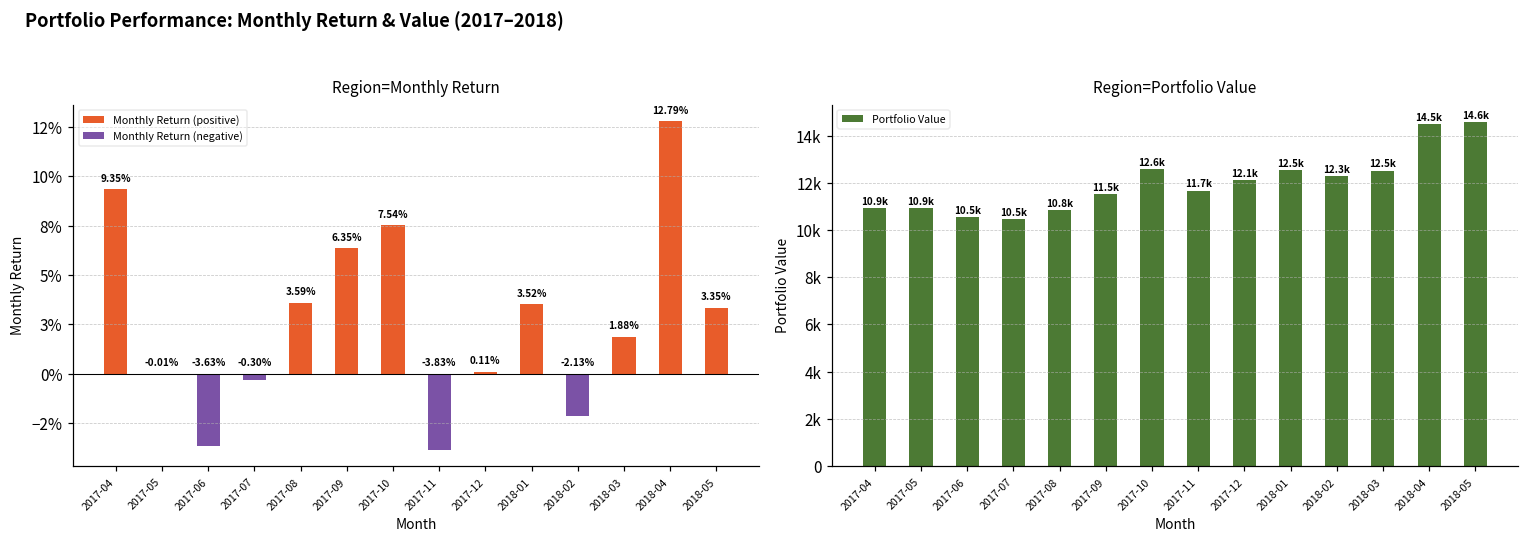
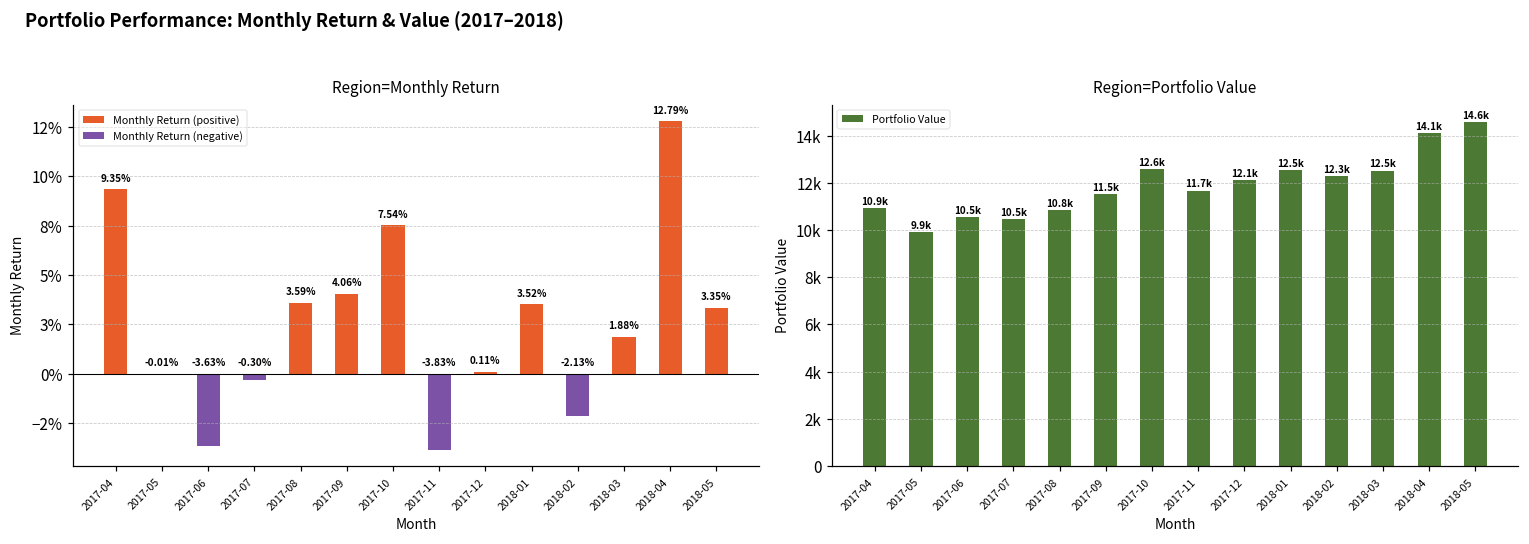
  {
    "Region=Monthly Return": {
      "Monthly Return (positive)": {
        "2017-04": "9.35%",
        "2017-08": "3.59%",
-       "2017-09": "6.35%",
+       "2017-09": "4.06%",
        "2017-10": "7.54%",
        "2017-12": "0.11%",
        "2018-01": "3.52%",
        "2018-03": "1.88%",
        "2018-04": "12.79%",
        "2018-05": "3.35%"
      },
      "Monthly Return (negative)": {
        "2017-05": "-0.01%",
        "2017-07": "-0.30%"
      }
    },
    "Region=Portfolio Value": {
      "2017-04": "10.9k",
-     "2017-05": "10.9k",
+     "2017-05": "9.9k",
      "2017-06": "10.5k",
      "2017-07": "10.5k",
      "2017-08": "10.8k",
      "2017-09": "11.5k",
      "2017-10": "12.6k",
      "2017-11": "11.7k",
      "2017-12": "12.1k",
      "2018-01": "12.5k",
      "2018-02": "12.3k",
      "2018-03": "12.5k",
-     "2018-04": "14.5k",
+     "2018-04": "14.1k",
      "2018-05": "14.6k"
    }
  }
